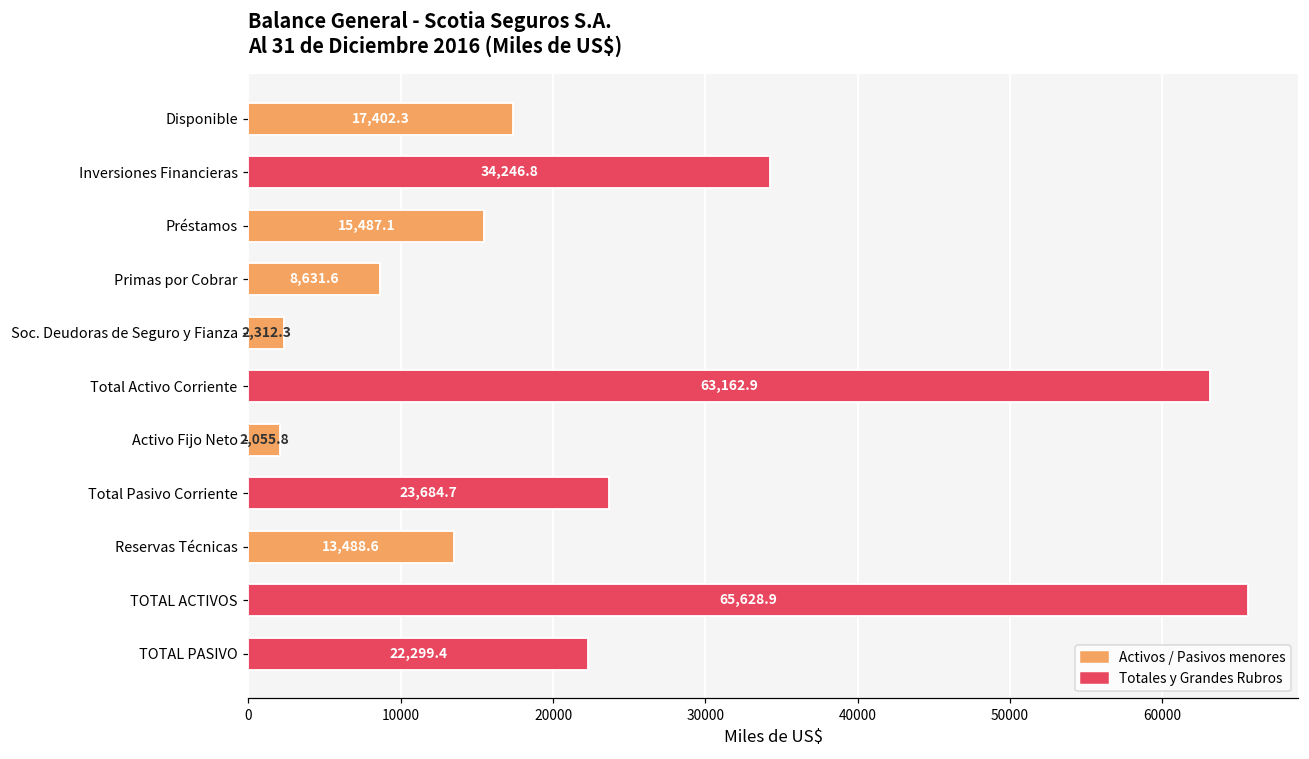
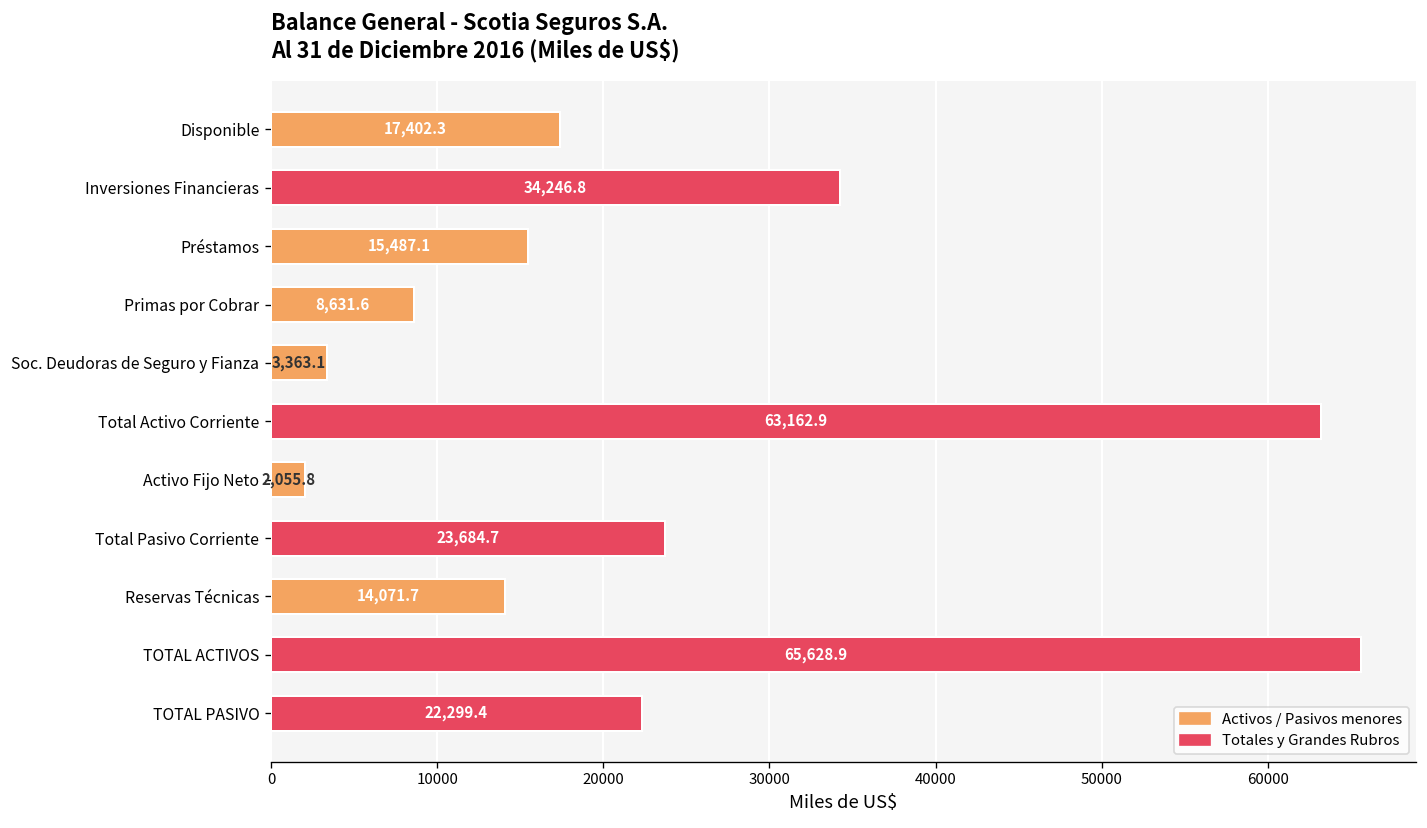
  {
    "Disponible": "17,402.3",
    "Inversiones Financieras": "34,246.8",
    "Préstamos": "15,487.1",
    "Primas por Cobrar": "8,631.6",
-   "Soc. Deudoras de Seguro y Fianza": "2,312.3",
+   "Soc. Deudoras de Seguro y Fianza": "3,363.1",
    "Total Activo Corriente": "63,162.9",
    "Activo Fijo Neto": "2,055.8",
    "Total Pasivo Corriente": "23,684.7",
-   "Reservas Técnicas": "13,488.6",
+   "Reservas Técnicas": "14,071.7",
    "TOTAL ACTIVOS": "65,628.9",
    "TOTAL PASIVO": "22,299.4"
  }
